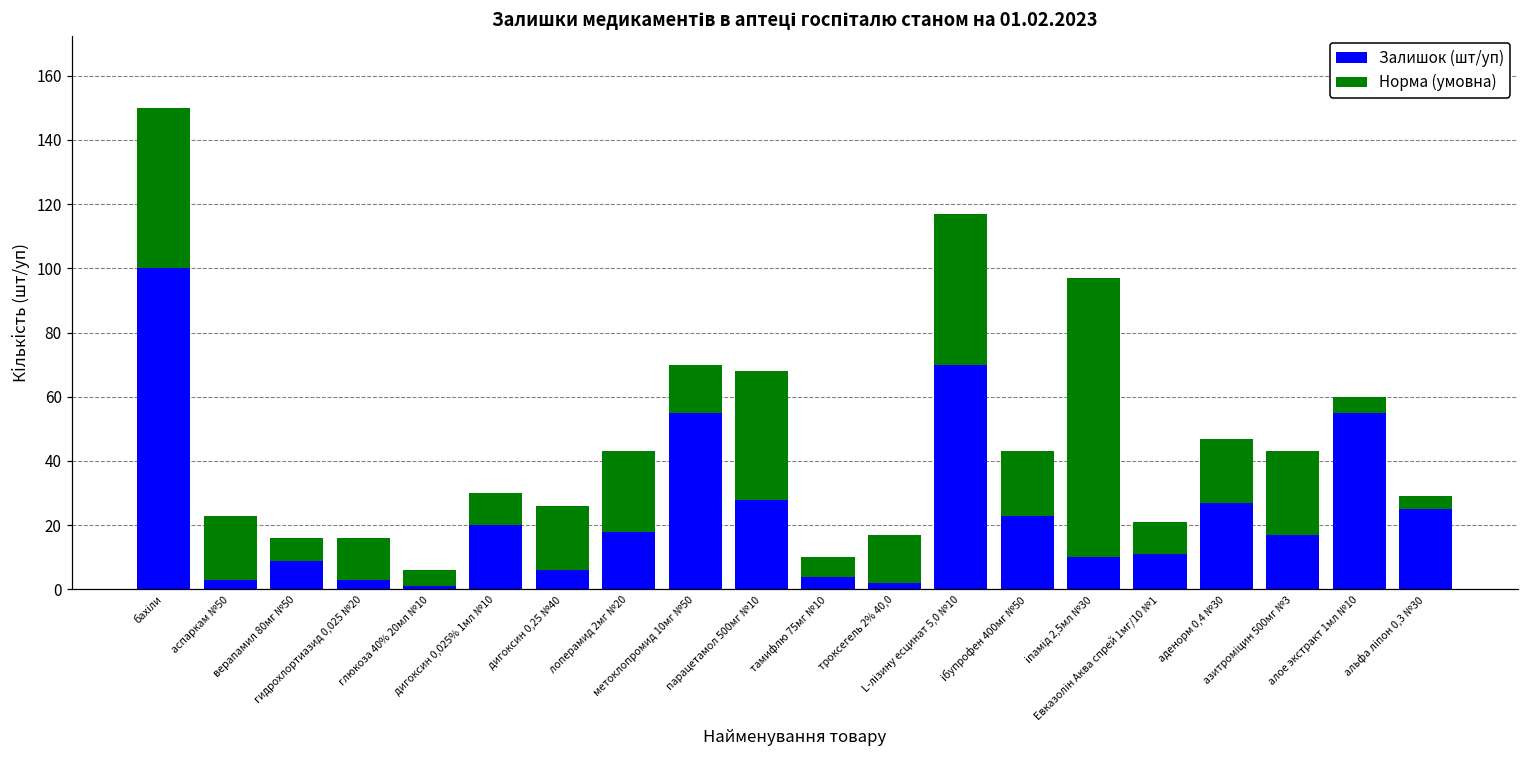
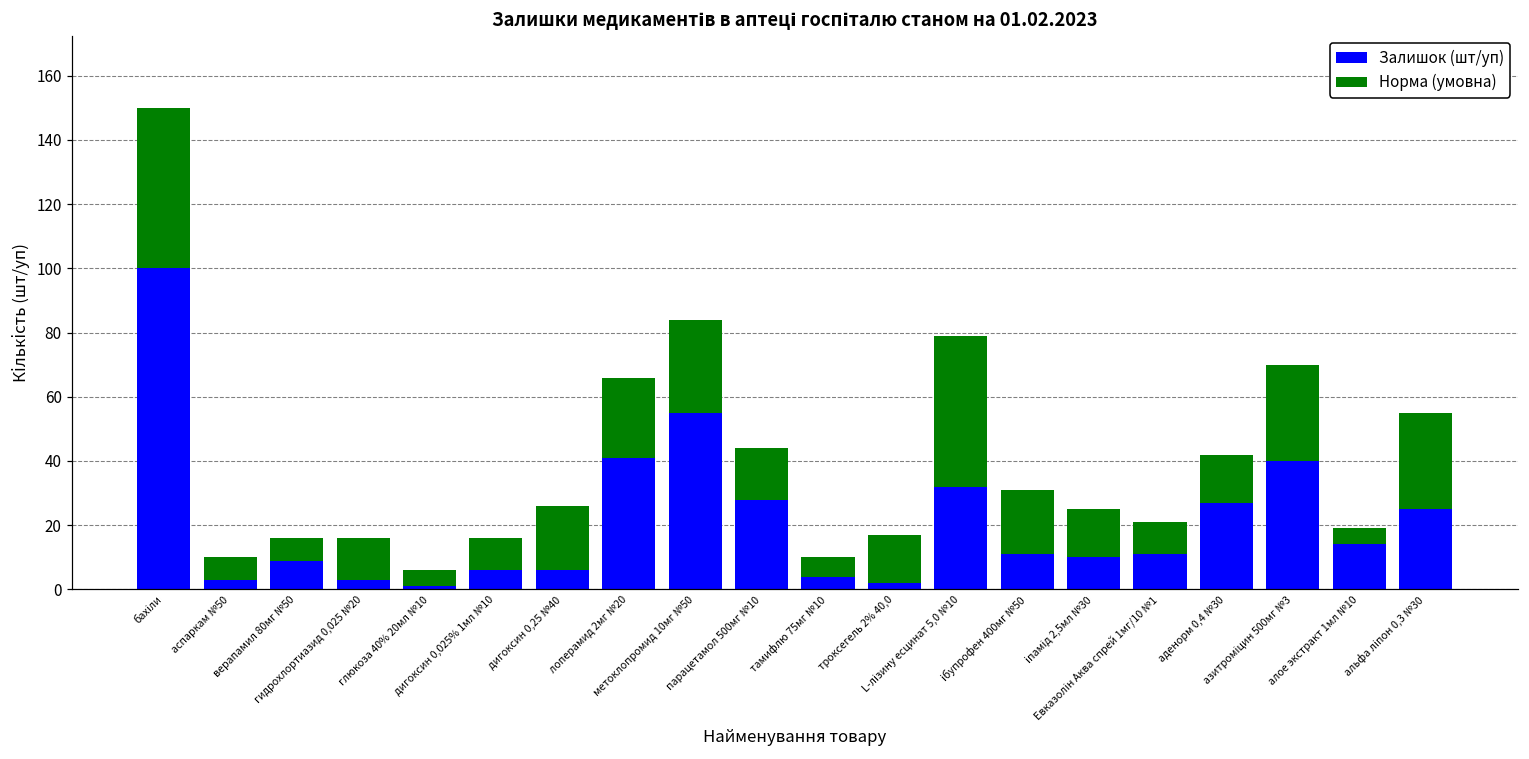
  {
    "Залишок (шт/уп)": {
      "бахіли": 100,
      "аспаркам №50": 3,
      "верапамил 80мг №50": 9,
      "гидрохлортиазид 0,025 №20": 3,
      "глюкоза 40% 20мл №10": 1,
-     "дигоксин 0,025% 1мл №10": 20,
+     "дигоксин 0,025% 1мл №10": 6,
      "дигоксин 0,25 №40": 6,
-     "лоперамид 2мг №20": 18,
+     "лоперамид 2мг №20": 41,
      "метоклопромид 10мг №50": 55,
      "парацетамол 500мг №10": 28,
      "тамифлю 75мг №10": 4,
      "троксегель 2% 40,0": 2,
-     "L-лізину есцинат 5,0 №10": 70,
-     "ібупрофен 400мг №50": 23,
+     "L-лізину есцинат 5,0 №10": 32,
+     "ібупрофен 400мг №50": 11,
      "іпамід 2,5мл №30": 10,
      "Евказолін Аква спрей 1мг/10 №1": 11,
      "аденорм 0,4 №30": 27,
-     "азитроміцин 500мг №3": 17,
-     "алое экстракт 1мл №10": 55,
+     "азитроміцин 500мг №3": 40,
+     "алое экстракт 1мл №10": 14,
      "альфа ліпон 0,3 №30": 25
    },
    "Норма (умовна)": {
      "бахіли": 50,
-     "аспаркам №50": 20,
+     "аспаркам №50": 7,
      "верапамил 80мг №50": 7,
      "гидрохлортиазид 0,025 №20": 13,
      "глюкоза 40% 20мл №10": 5,
      "дигоксин 0,025% 1мл №10": 10,
      "дигоксин 0,25 №40": 20,
      "лоперамид 2мг №20": 25,
-     "метоклопромид 10мг №50": 15,
-     "парацетамол 500мг №10": 40,
+     "метоклопромид 10мг №50": 29,
+     "парацетамол 500мг №10": 16,
      "тамифлю 75мг №10": 6,
      "троксегель 2% 40,0": 15,
      "L-лізину есцинат 5,0 №10": 47,
      "ібупрофен 400мг №50": 20,
-     "іпамід 2,5мл №30": 87,
+     "іпамід 2,5мл №30": 15,
      "Евказолін Аква спрей 1мг/10 №1": 10,
-     "аденорм 0,4 №30": 20,
-     "азитроміцин 500мг №3": 26,
+     "аденорм 0,4 №30": 15,
+     "азитроміцин 500мг №3": 30,
      "алое экстракт 1мл №10": 5,
-     "альфа ліпон 0,3 №30": 4
+     "альфа ліпон 0,3 №30": 30
    }
  }
